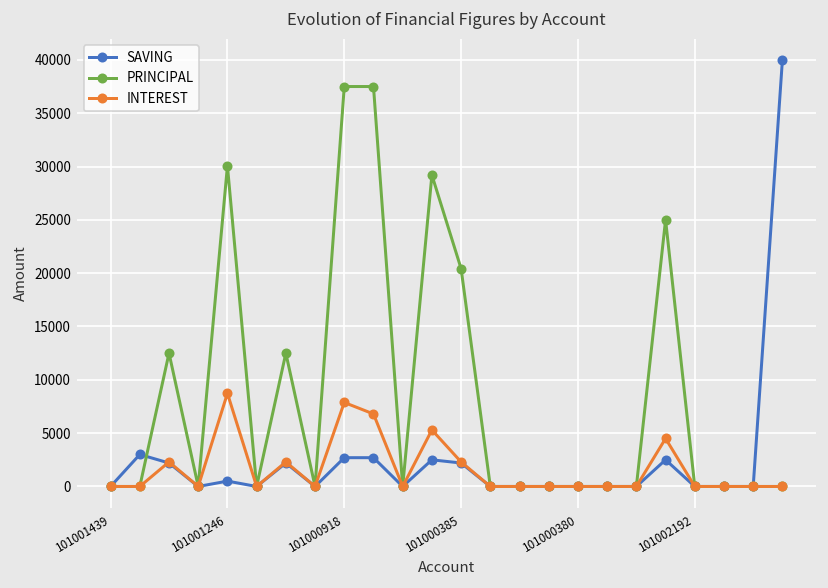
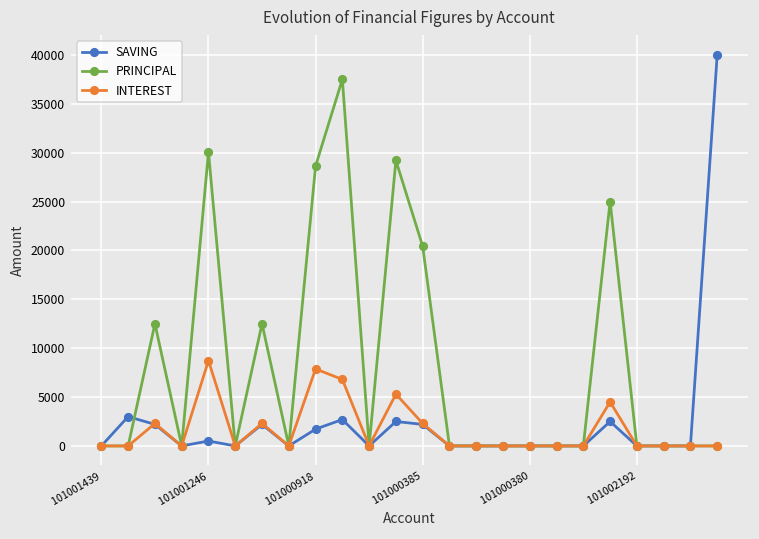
  {
    "SAVING": {
      "101001246": 1000,
-     "101000918": 3000
+     "101000918": 2000
    },
    "PRINCIPAL": {
      "101001246": 30000,
-     "101000918": 38000,
+     "101000918": 29000,
      "101000385": 20000
    },
    "INTEREST": {
      "101001246": 9000,
      "101000918": 8000
    }
  }
